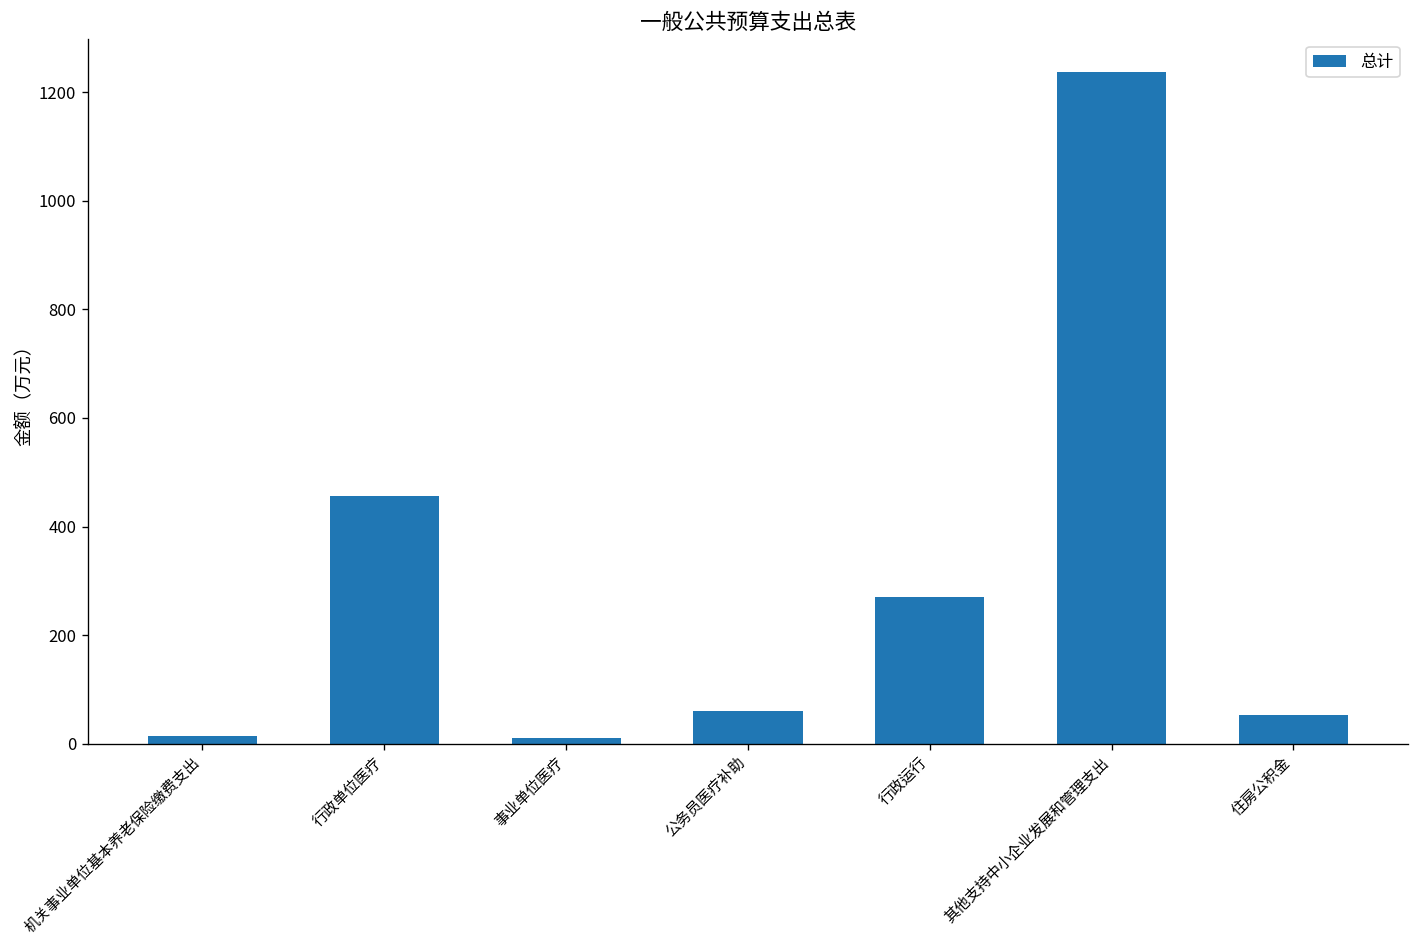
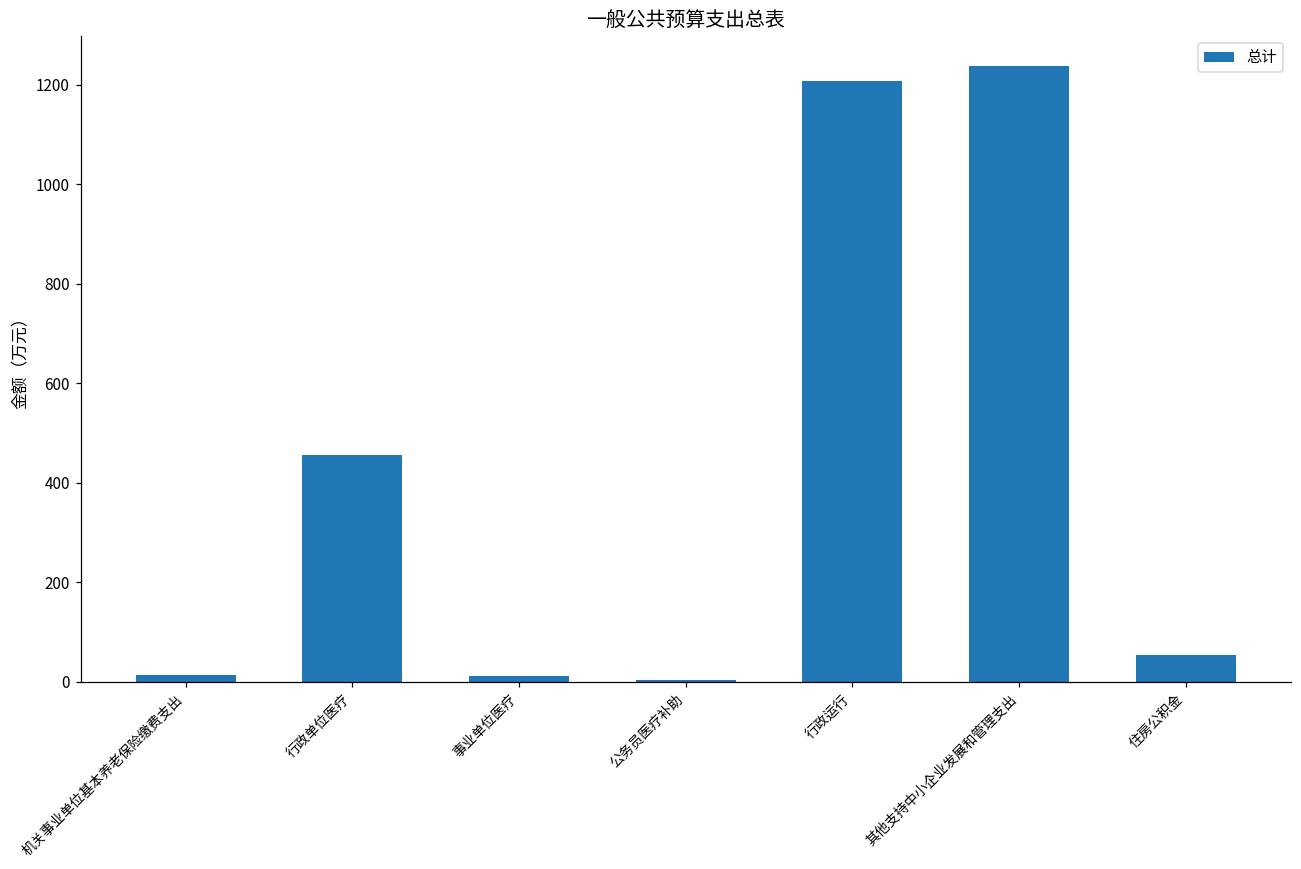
  {
    "机关事业单位基本养老保险缴费支出": 10,
    "行政单位医疗": 460,
    "事业单位医疗": 10,
-   "公务员医疗补助": 60,
-   "行政运行": 270,
+   "公务员医疗补助": 0,
+   "行政运行": 1210,
    "其他支持中小企业发展和管理支出": 1240,
    "住房公积金": 50
  }
